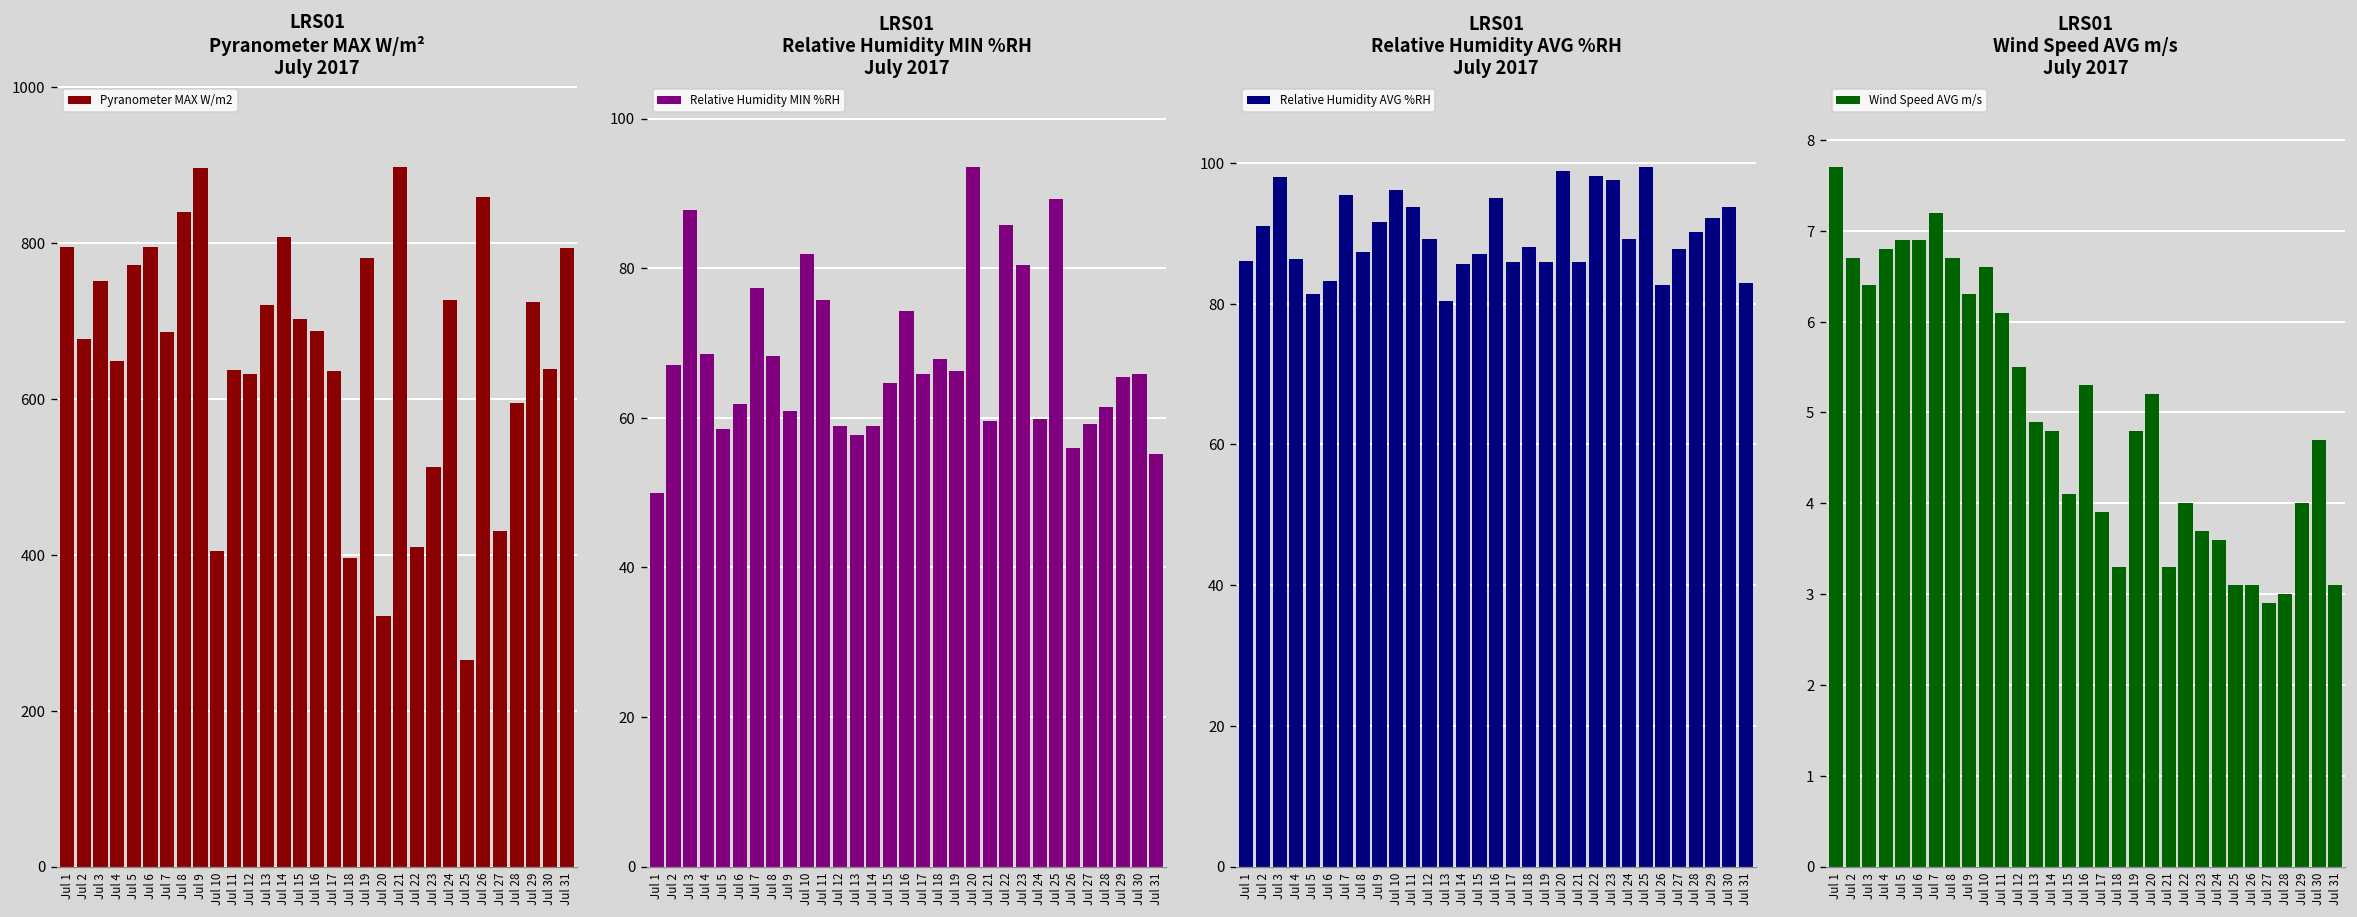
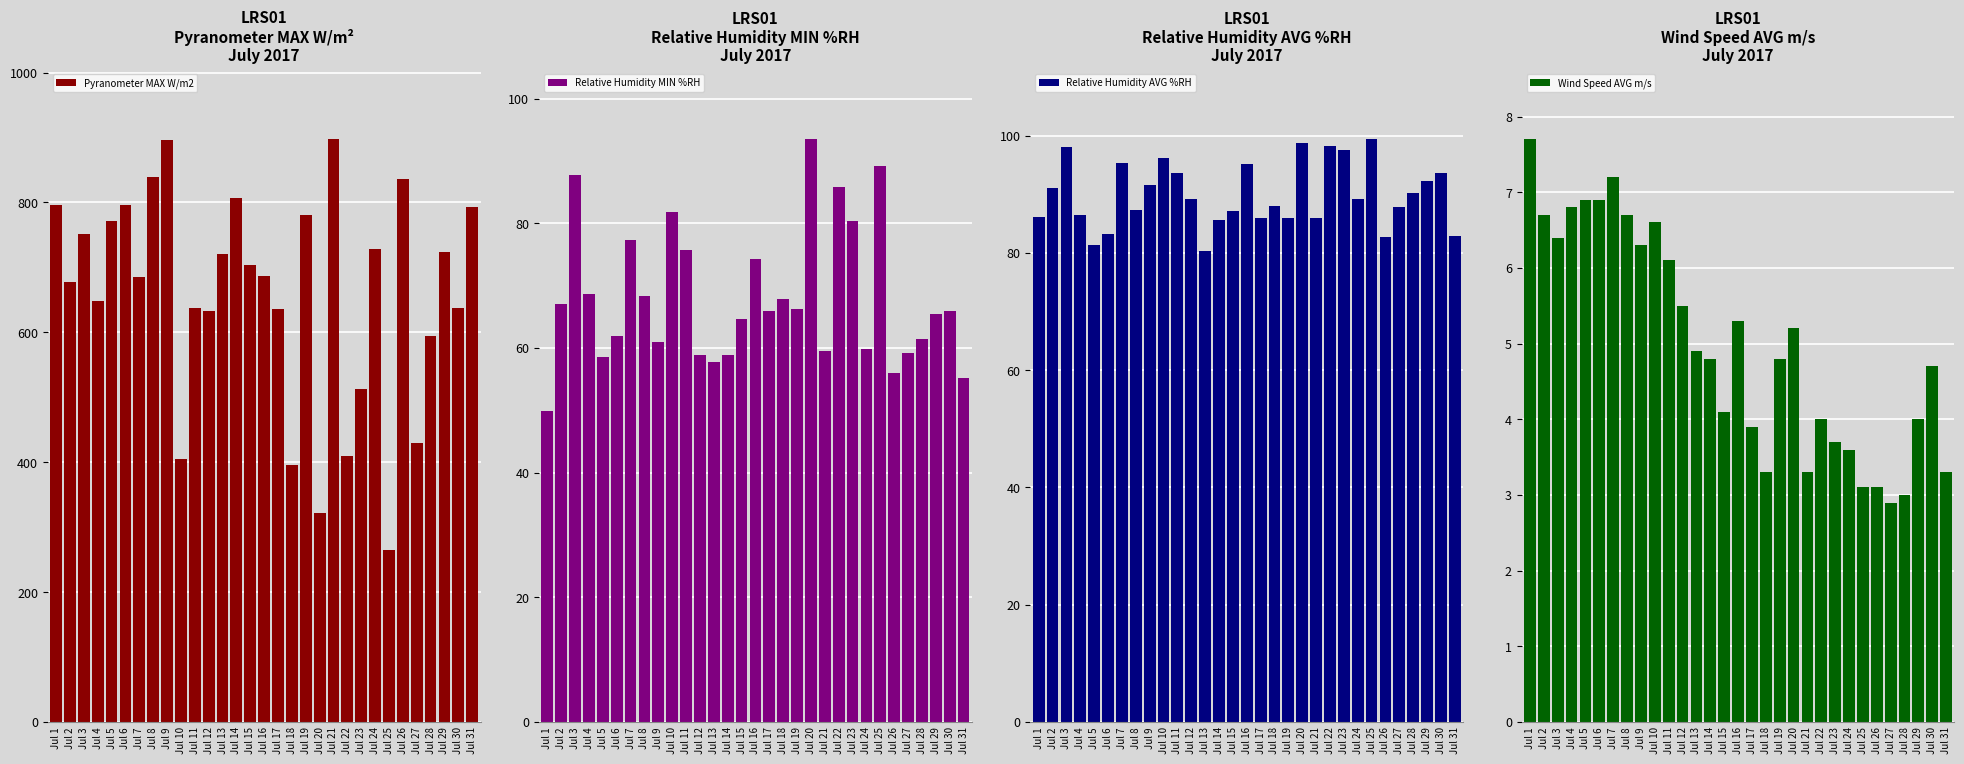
  {
    "LRS01 Pyranometer MAX W/m² July 2017": {
      "Jul 1": 800,
      "Jul 2": 680,
      "Jul 3": 750,
      "Jul 4": 650,
      "Jul 5": 770,
      "Jul 6": 800,
      "Jul 7": 690,
      "Jul 8": 840,
      "Jul 9": 900,
      "Jul 10": 400,
      "Jul 11": 640,
      "Jul 12": 630,
      "Jul 13": 720,
      "Jul 14": 810,
      "Jul 15": 700,
      "Jul 16": 690,
      "Jul 17": 640,
      "Jul 18": 400,
      "Jul 19": 780,
      "Jul 20": 320,
      "Jul 21": 900,
      "Jul 22": 410,
      "Jul 23": 510,
      "Jul 24": 730,
      "Jul 25": 270,
-     "Jul 26": 860,
+     "Jul 26": 840,
      "Jul 27": 430,
      "Jul 28": 590,
      "Jul 29": 720,
      "Jul 30": 640,
      "Jul 31": 790
    },
    "LRS01 Relative Humidity MIN %RH July 2017": {
      "Jul 1": 50,
      "Jul 2": 67,
      "Jul 3": 88,
      "Jul 4": 69,
      "Jul 5": 59,
      "Jul 6": 62,
      "Jul 7": 77,
      "Jul 8": 68,
      "Jul 9": 61,
      "Jul 10": 82,
      "Jul 11": 76,
      "Jul 12": 59,
      "Jul 13": 58,
      "Jul 14": 59,
      "Jul 15": 65,
      "Jul 16": 74,
      "Jul 17": 66,
      "Jul 18": 68,
      "Jul 19": 66,
      "Jul 20": 94,
      "Jul 21": 60,
      "Jul 22": 86,
      "Jul 23": 80,
      "Jul 24": 60,
      "Jul 25": 89,
      "Jul 26": 56,
      "Jul 27": 59,
      "Jul 28": 62,
      "Jul 29": 65,
      "Jul 30": 66,
      "Jul 31": 55
    },
    "LRS01 Relative Humidity AVG %RH July 2017": {
      "Jul 1": 86,
      "Jul 2": 91,
      "Jul 3": 98,
      "Jul 4": 86,
      "Jul 5": 81,
      "Jul 6": 83,
      "Jul 7": 95,
      "Jul 8": 87,
      "Jul 9": 92,
      "Jul 10": 96,
      "Jul 11": 94,
      "Jul 12": 89,
      "Jul 13": 80,
      "Jul 14": 86,
      "Jul 15": 87,
      "Jul 16": 95,
      "Jul 17": 86,
      "Jul 18": 88,
      "Jul 19": 86,
      "Jul 20": 99,
      "Jul 21": 86,
      "Jul 22": 98,
      "Jul 23": 98,
      "Jul 24": 89,
      "Jul 25": 99,
      "Jul 26": 83,
      "Jul 27": 88,
      "Jul 28": 90,
      "Jul 29": 92,
      "Jul 30": 94,
      "Jul 31": 83
    },
    "LRS01 Wind Speed AVG m/s July 2017": {
      "Jul 1": 7.7,
      "Jul 2": 6.7,
      "Jul 3": 6.4,
      "Jul 4": 6.8,
      "Jul 5": 6.9,
      "Jul 6": 6.9,
      "Jul 7": 7.2,
      "Jul 8": 6.7,
      "Jul 9": 6.3,
      "Jul 10": 6.6,
      "Jul 11": 6.1,
      "Jul 12": 5.5,
      "Jul 13": 4.9,
      "Jul 14": 4.8,
      "Jul 15": 4.1,
      "Jul 16": 5.3,
      "Jul 17": 3.9,
      "Jul 18": 3.3,
      "Jul 19": 4.8,
      "Jul 20": 5.2,
      "Jul 21": 3.3,
      "Jul 22": 4.0,
      "Jul 23": 3.7,
      "Jul 24": 3.6,
      "Jul 25": 3.1,
      "Jul 26": 3.1,
      "Jul 27": 2.9,
      "Jul 28": 3.0,
      "Jul 29": 4.0,
      "Jul 30": 4.7,
-     "Jul 31": 3.1
+     "Jul 31": 3.3
    }
  }
